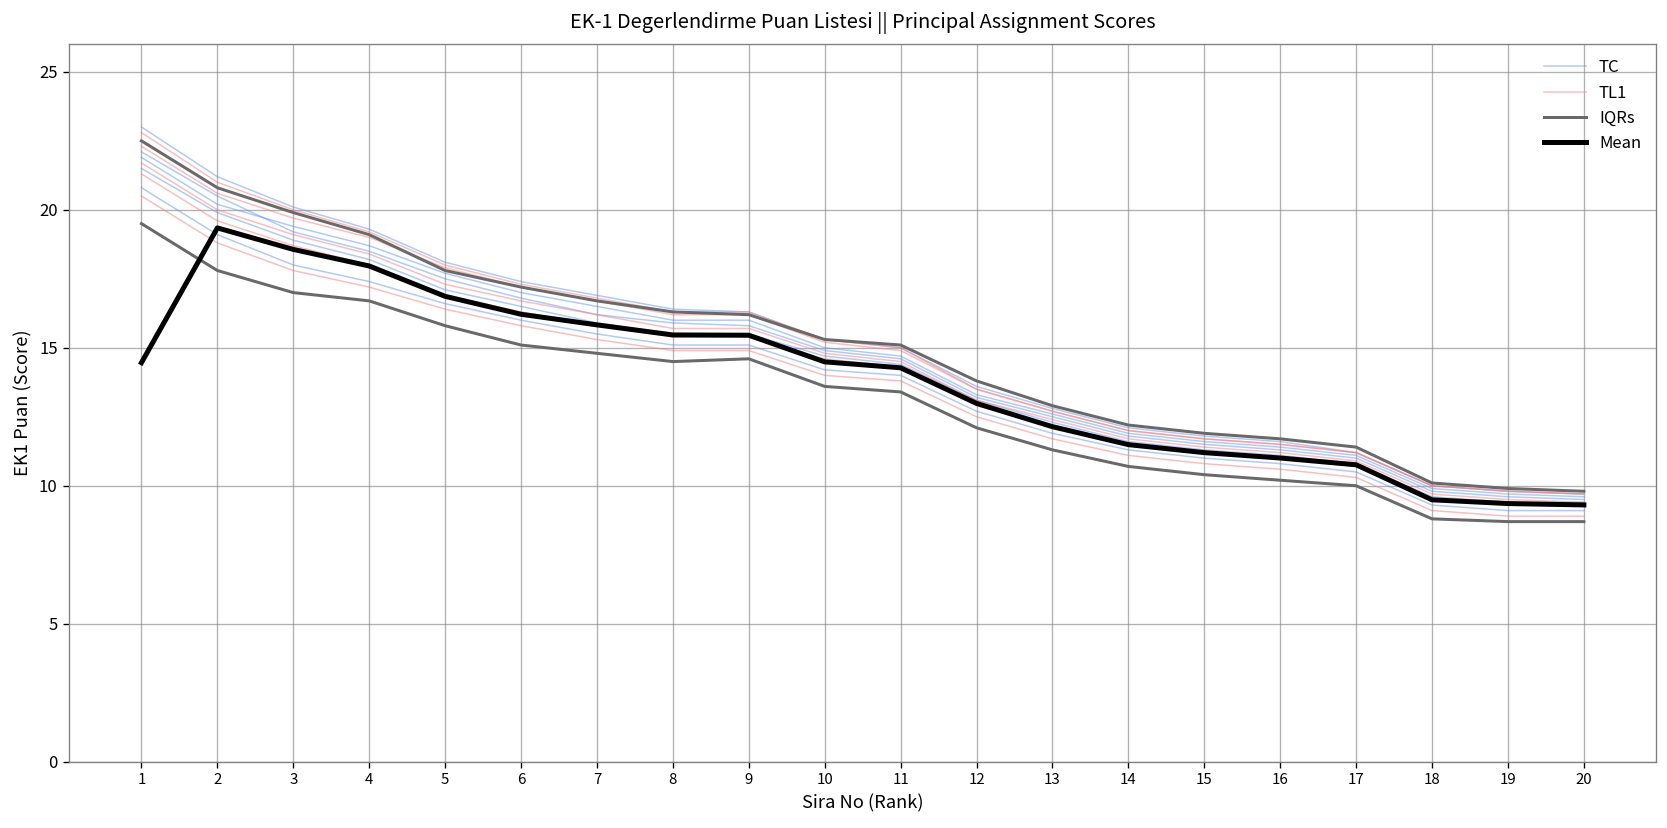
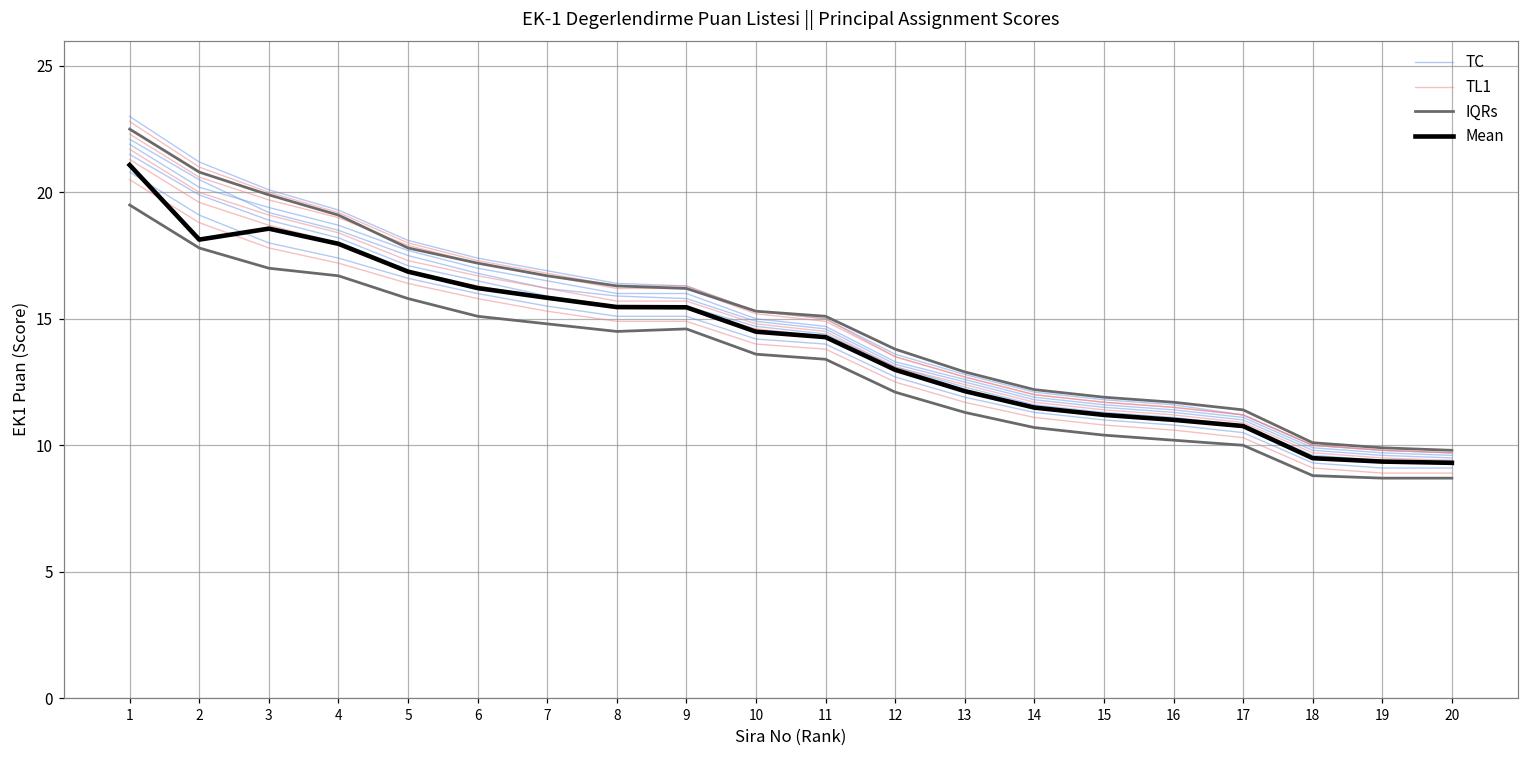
  {
    "Mean": {
-     "1": 14.5,
-     "2": 19.3,
+     "1": 21.1,
+     "2": 18.1,
      "3": 18.6
    }
  }
